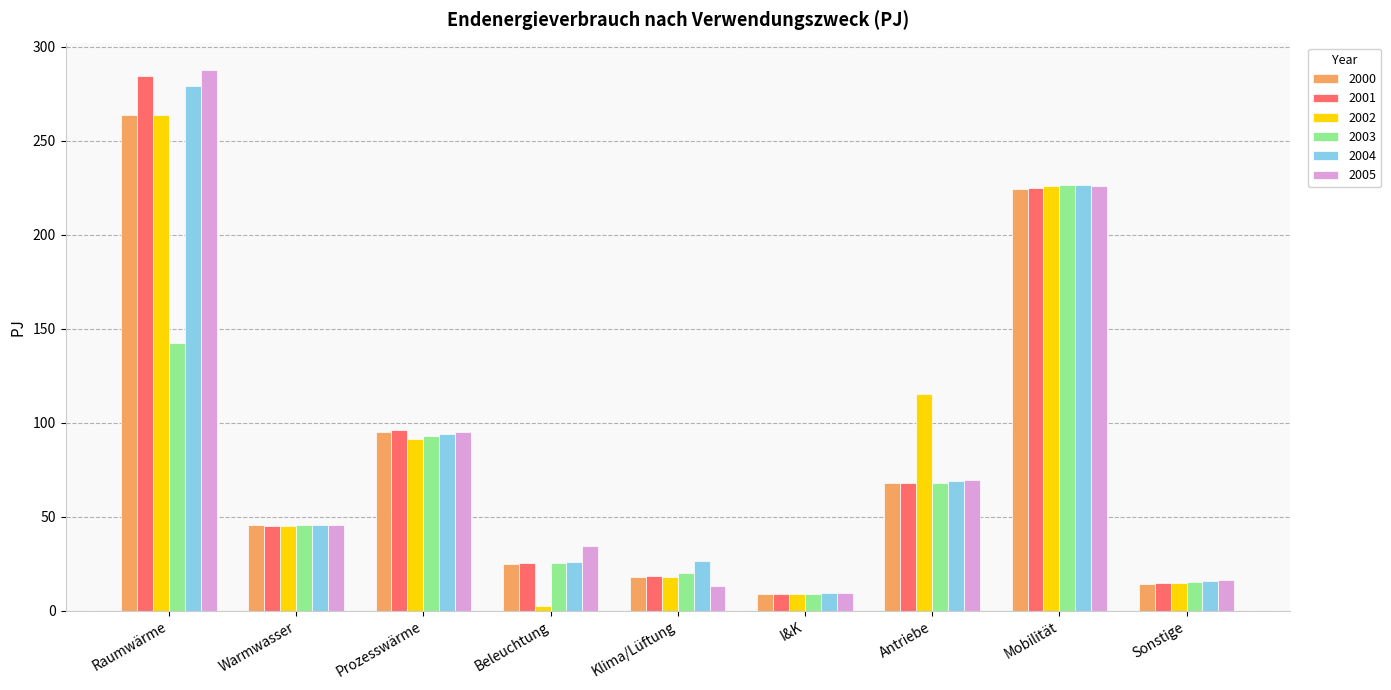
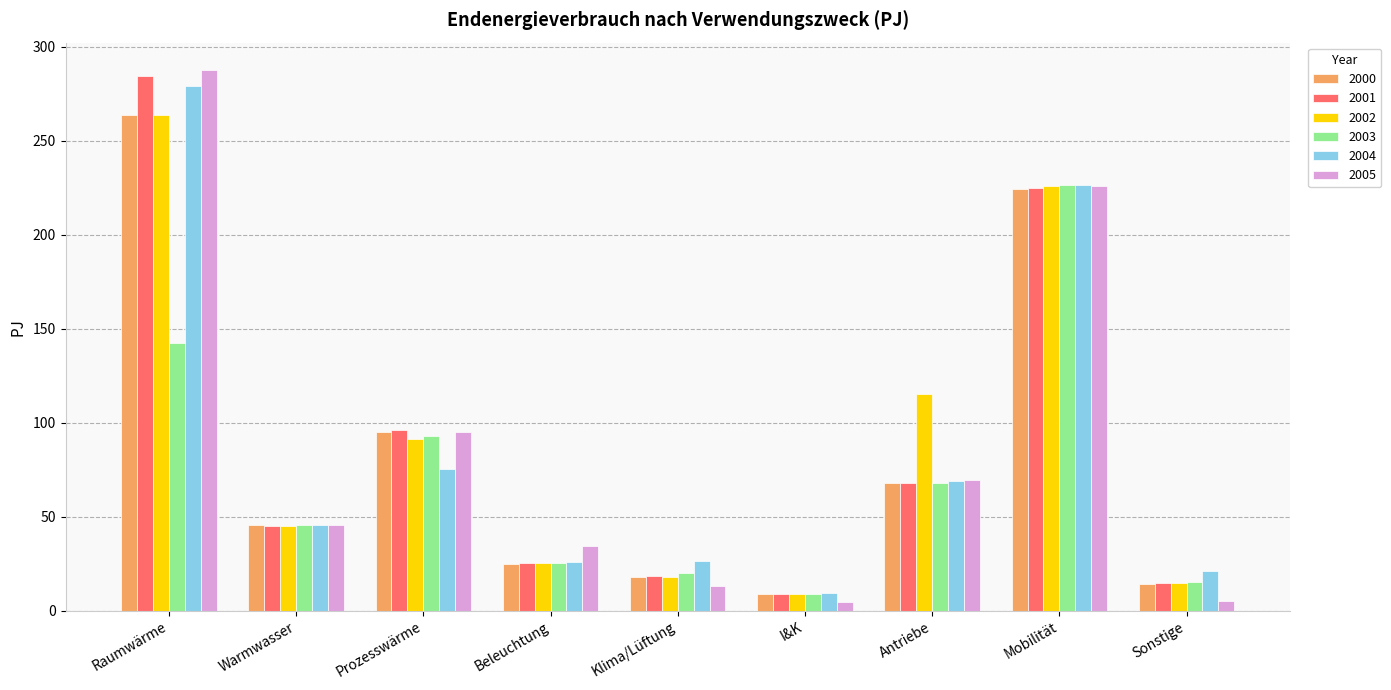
  {
    "2002": {
      "Raumwärme": 264,
      "Warmwasser": 45,
      "Prozesswärme": 92,
-     "Beleuchtung": 2,
+     "Beleuchtung": 25,
      "Klima/Lüftung": 18,
      "I&K": 9,
      "Antriebe": 115,
      "Mobilität": 226,
      "Sonstige": 15
    },
    "2003": {
      "Raumwärme": 143,
      "Warmwasser": 45,
      "Prozesswärme": 93,
      "Beleuchtung": 26,
      "Klima/Lüftung": 20,
      "I&K": 9,
      "Antriebe": 68,
      "Mobilität": 227,
      "Sonstige": 15
    },
    "2004": {
      "Raumwärme": 279,
      "Warmwasser": 45,
-     "Prozesswärme": 94,
+     "Prozesswärme": 75,
      "Beleuchtung": 26,
      "Klima/Lüftung": 26,
      "I&K": 9,
      "Antriebe": 69,
      "Mobilität": 227,
-     "Sonstige": 16
+     "Sonstige": 21
    },
    "2005": {
      "Raumwärme": 288,
      "Warmwasser": 45,
      "Prozesswärme": 95,
      "Beleuchtung": 35,
      "Klima/Lüftung": 13,
-     "I&K": 9,
+     "I&K": 5,
      "Antriebe": 70,
      "Mobilität": 226,
-     "Sonstige": 16
+     "Sonstige": 5
    }
  }
